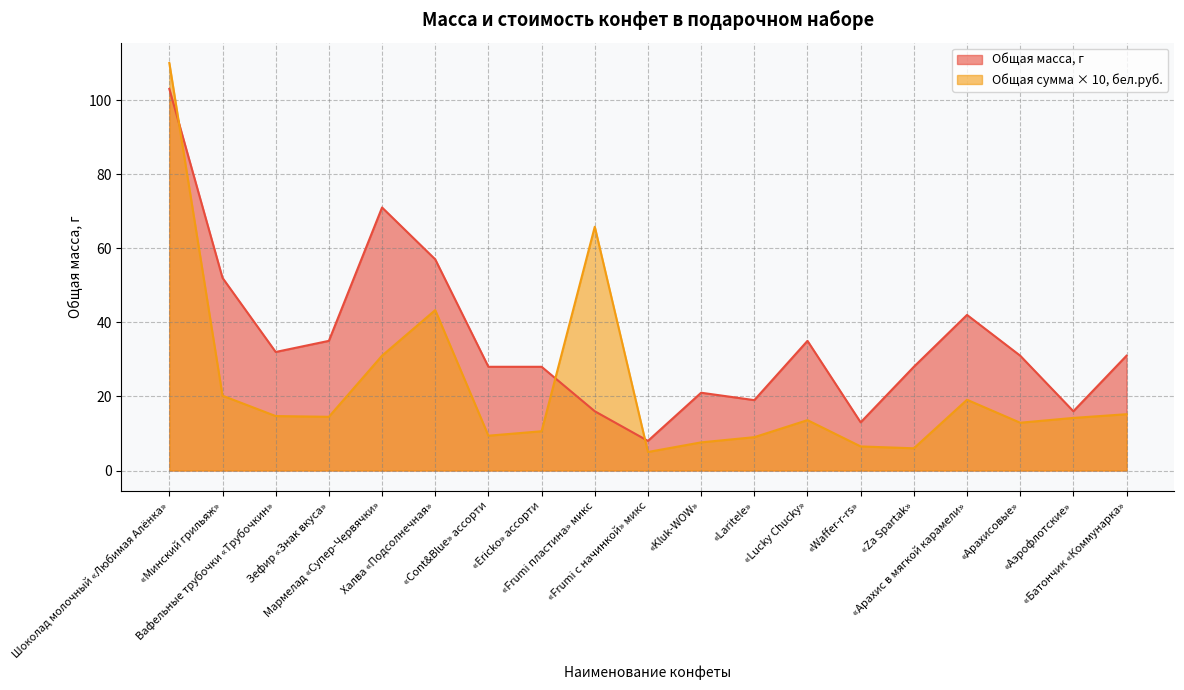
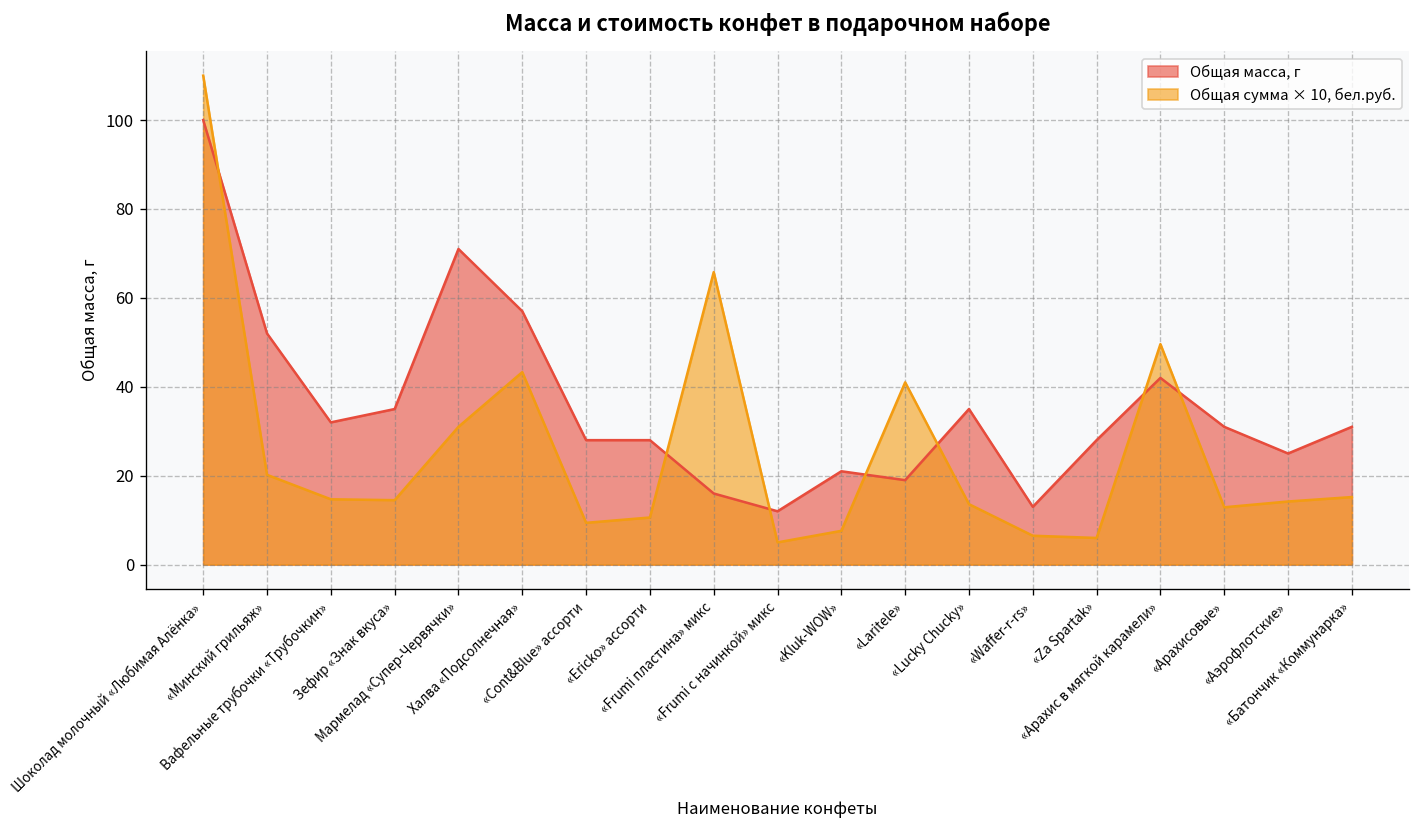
  {
    "Общая масса, г": {
-     "Шоколад молочный «Любимая Алёнка»": 103,
+     "Шоколад молочный «Любимая Алёнка»": 100,
      "«Минский грильяж»": 52,
      "Вафельные трубочки «Трубочкин»": 32,
      "Зефир «Знак вкуса»": 35,
      "Мармелад «Супер-Червячки»": 71,
      "Халва «Подсолнечная»": 57,
      "«Cont&Blue» ассорти": 28,
      "«Ericko» ассорти": 28,
      "«Frumi пластина» микс": 16,
-     "«Frumi с начинкой» микс": 8,
+     "«Frumi с начинкой» микс": 12,
      "«Kluk-WOW»": 21,
      "«Laritele»": 19,
      "«Lucky Chucky»": 35,
      "«Waffer-r-rs»": 13,
      "«Za Spartak»": 28,
      "«Арахис в мягкой карамели»": 42,
      "«Арахисовые»": 31,
-     "«Аэрофлотские»": 16,
+     "«Аэрофлотские»": 25,
      "«Батончик «Коммунарка»": 31
    },
    "Общая сумма × 10, бел.руб.": {
      "Шоколад молочный «Любимая Алёнка»": 110,
      "«Минский грильяж»": 20,
      "Вафельные трубочки «Трубочкин»": 15,
      "Зефир «Знак вкуса»": 15,
      "Мармелад «Супер-Червячки»": 31,
      "Халва «Подсолнечная»": 43,
      "«Cont&Blue» ассорти": 9,
      "«Ericko» ассорти": 11,
      "«Frumi пластина» микс": 66,
      "«Frumi с начинкой» микс": 5,
      "«Kluk-WOW»": 8,
-     "«Laritele»": 9,
+     "«Laritele»": 41,
      "«Lucky Chucky»": 14,
      "«Waffer-r-rs»": 7,
      "«Za Spartak»": 6,
-     "«Арахис в мягкой карамели»": 19,
+     "«Арахис в мягкой карамели»": 50,
      "«Арахисовые»": 13,
      "«Аэрофлотские»": 14,
      "«Батончик «Коммунарка»": 15
    }
  }
